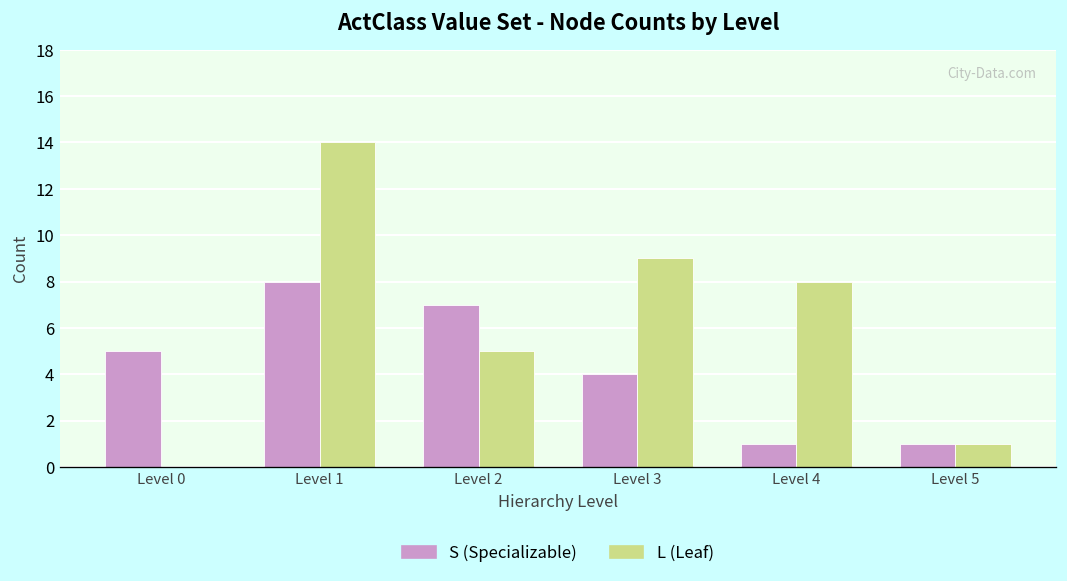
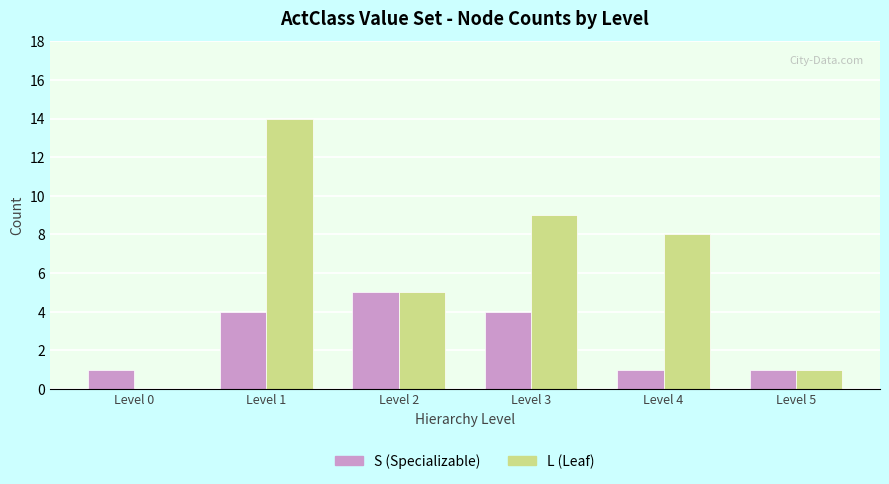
  {
    "S (Specializable)": {
-     "Level 0": 5,
-     "Level 1": 8,
-     "Level 2": 7,
+     "Level 0": 1,
+     "Level 1": 4,
+     "Level 2": 5,
      "Level 3": 4,
      "Level 4": 1,
      "Level 5": 1
    },
    "L (Leaf)": {
      "Level 0": 0,
      "Level 1": 14,
      "Level 2": 5,
      "Level 3": 9,
      "Level 4": 8,
      "Level 5": 1
    }
  }
